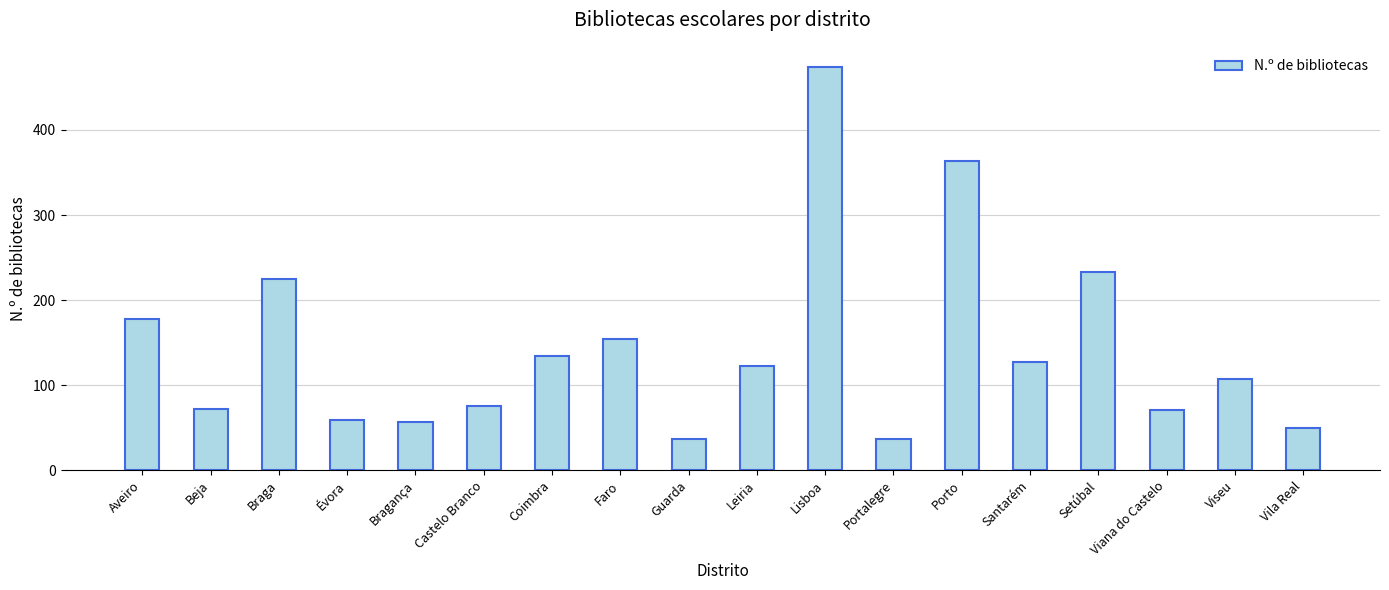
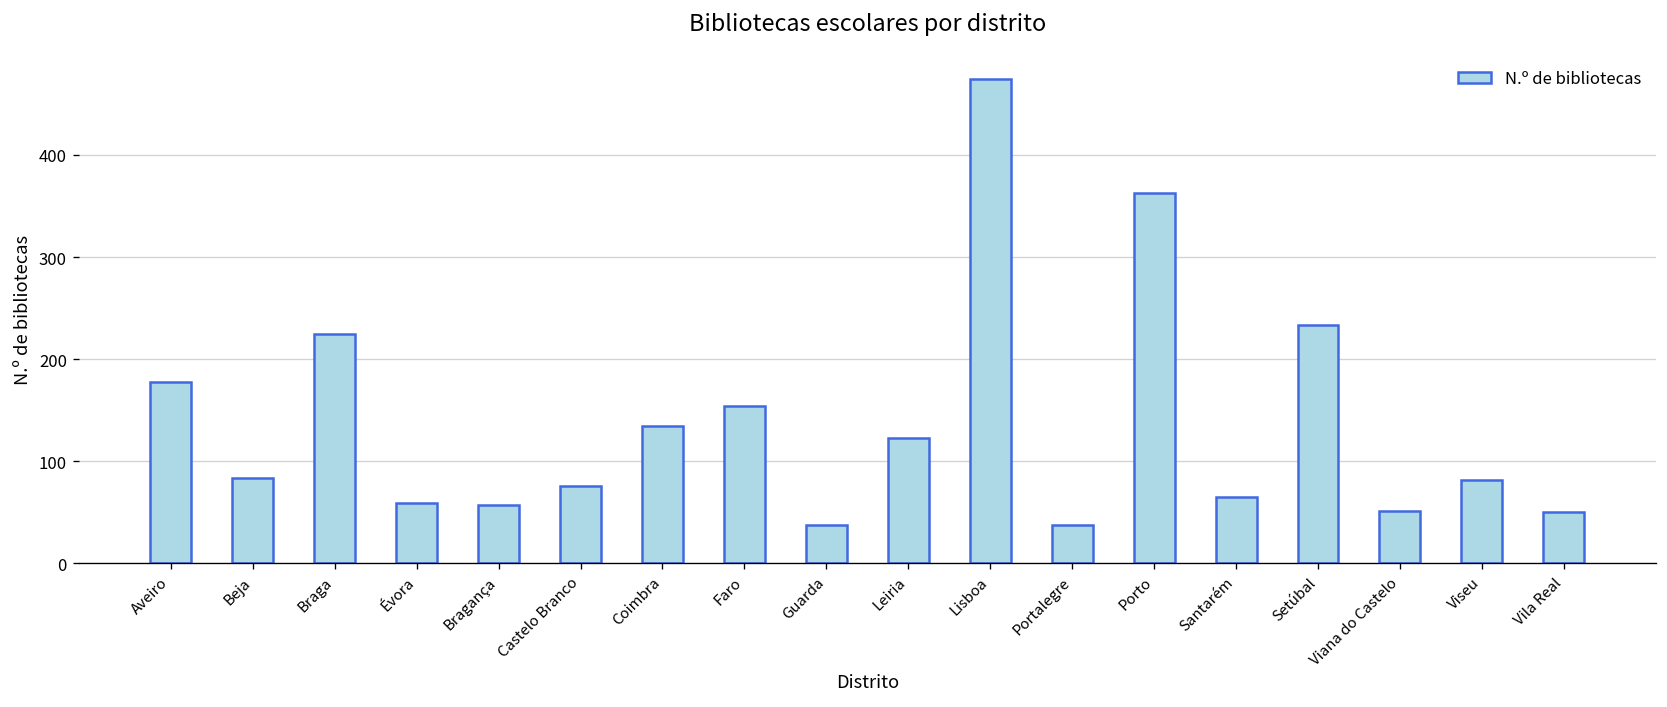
  {
    "Aveiro": 180,
-   "Beja": 70,
+   "Beja": 80,
    "Braga": 230,
    "Évora": 60,
    "Bragança": 60,
    "Castelo Branco": 80,
    "Coimbra": 130,
    "Faro": 150,
    "Guarda": 40,
    "Leiria": 120,
    "Lisboa": 470,
    "Portalegre": 40,
    "Porto": 360,
-   "Santarém": 130,
+   "Santarém": 70,
    "Setúbal": 230,
-   "Viana do Castelo": 70,
-   "Viseu": 110,
+   "Viana do Castelo": 50,
+   "Viseu": 80,
    "Vila Real": 50
  }
